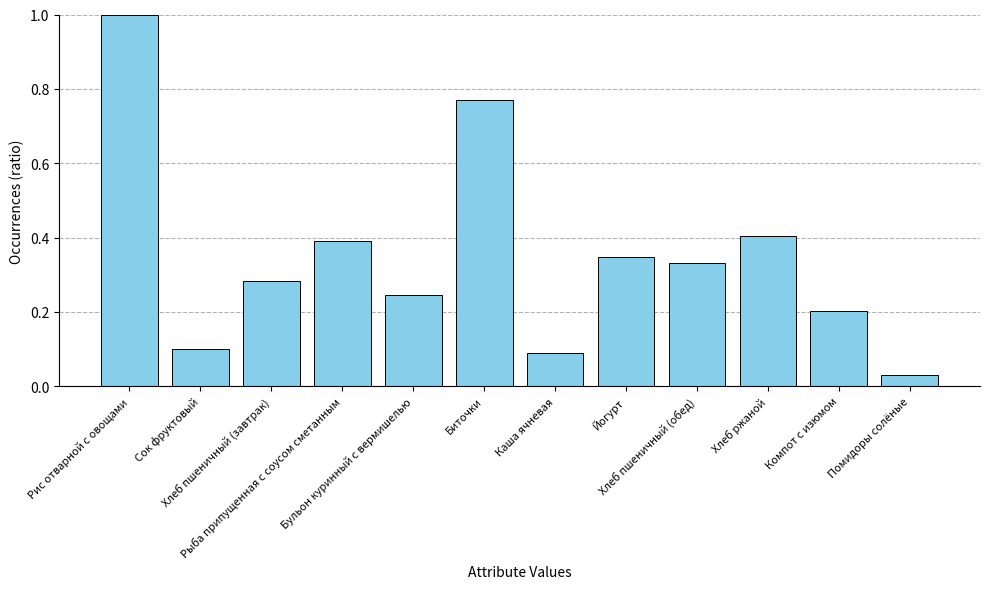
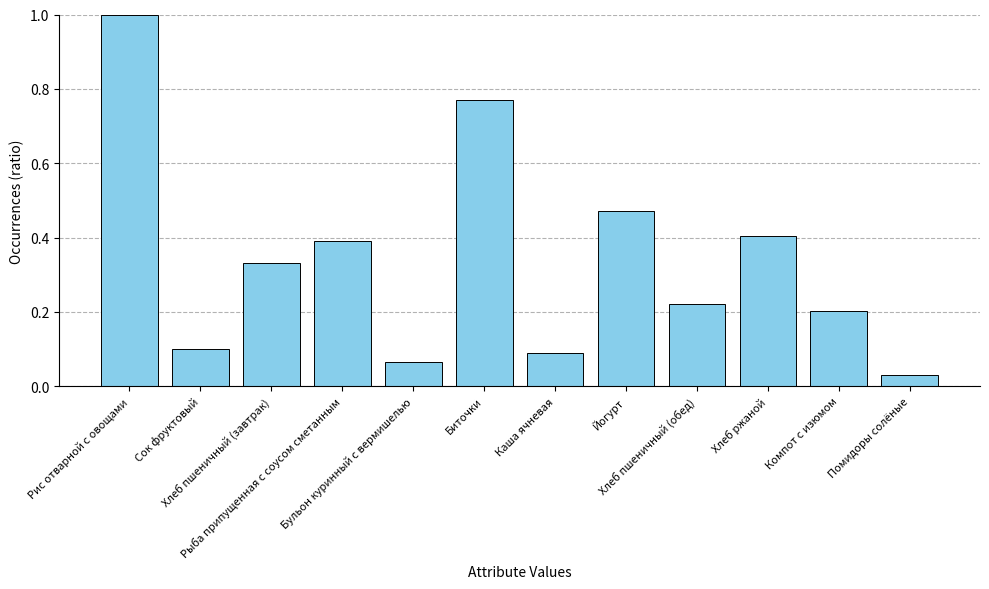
  {
    "Рис отварной с овощами": 1.00,
    "Сок фруктовый": 0.10,
-   "Хлеб пшеничный (завтрак)": 0.28,
+   "Хлеб пшеничный (завтрак)": 0.33,
    "Рыба припущенная с соусом сметанным": 0.39,
-   "Бульон куринный с вермишелью": 0.25,
+   "Бульон куринный с вермишелью": 0.07,
    "Биточки": 0.77,
    "Каша ячневая": 0.09,
-   "Йогурт": 0.35,
-   "Хлеб пшеничный (обед)": 0.33,
+   "Йогурт": 0.47,
+   "Хлеб пшеничный (обед)": 0.22,
    "Хлеб ржаной": 0.40,
    "Компот с изюмом": 0.20,
    "Помидоры солёные": 0.03
  }
